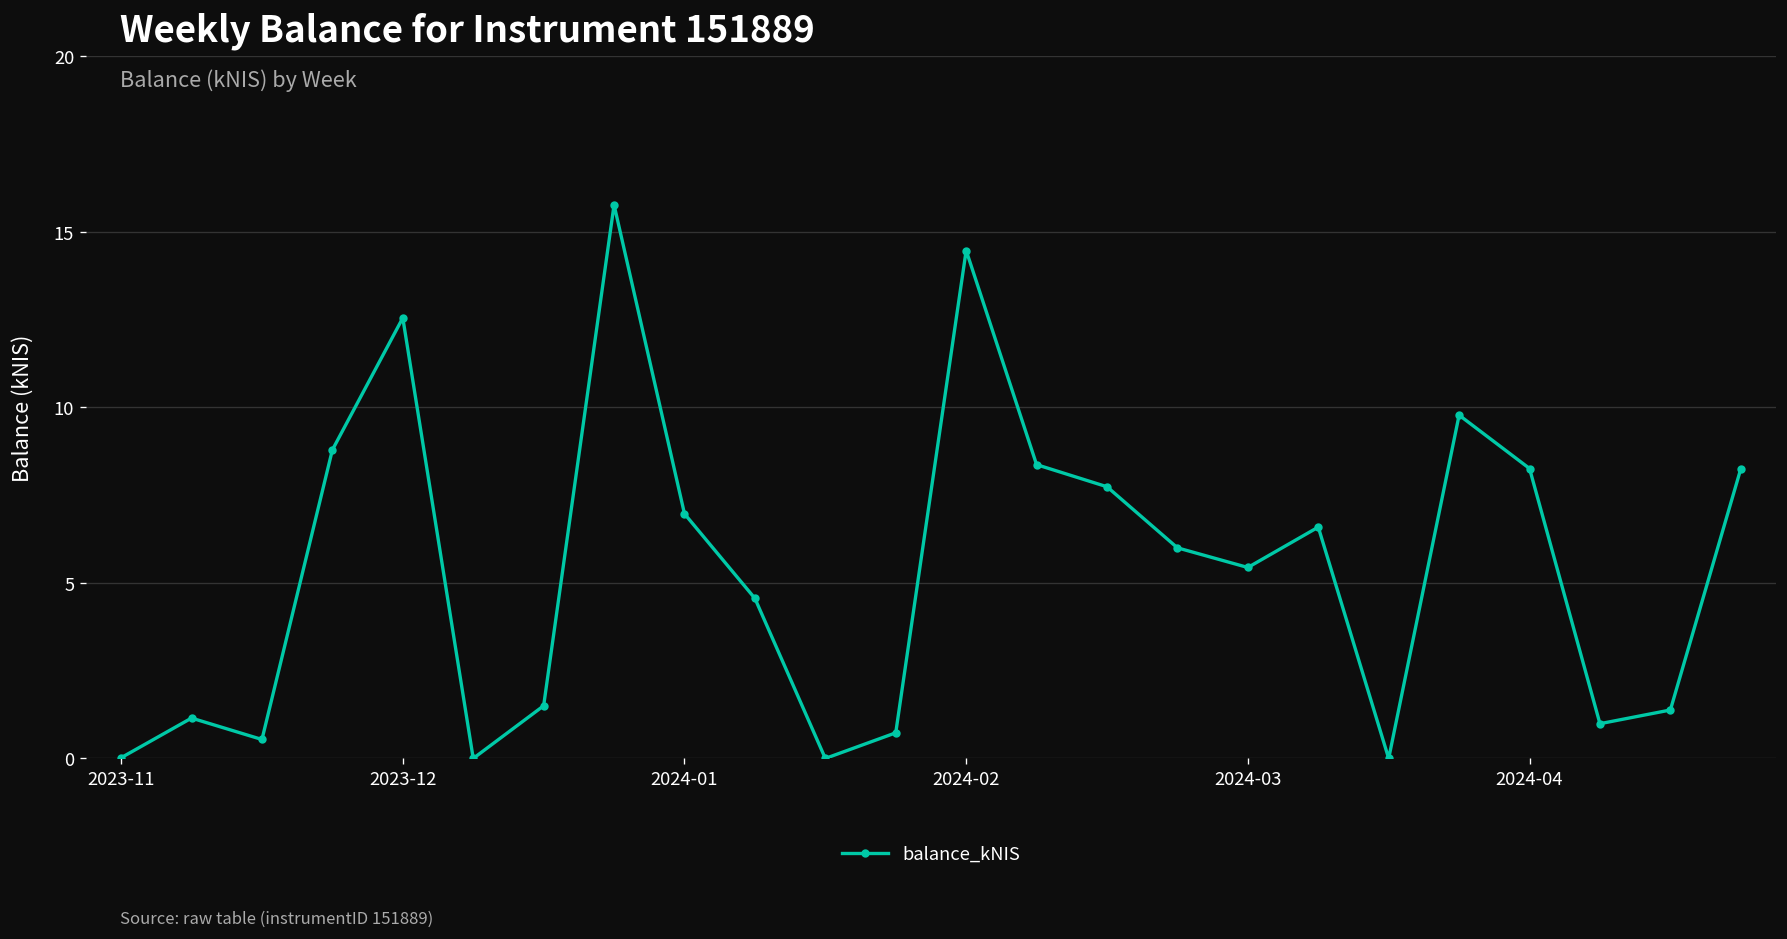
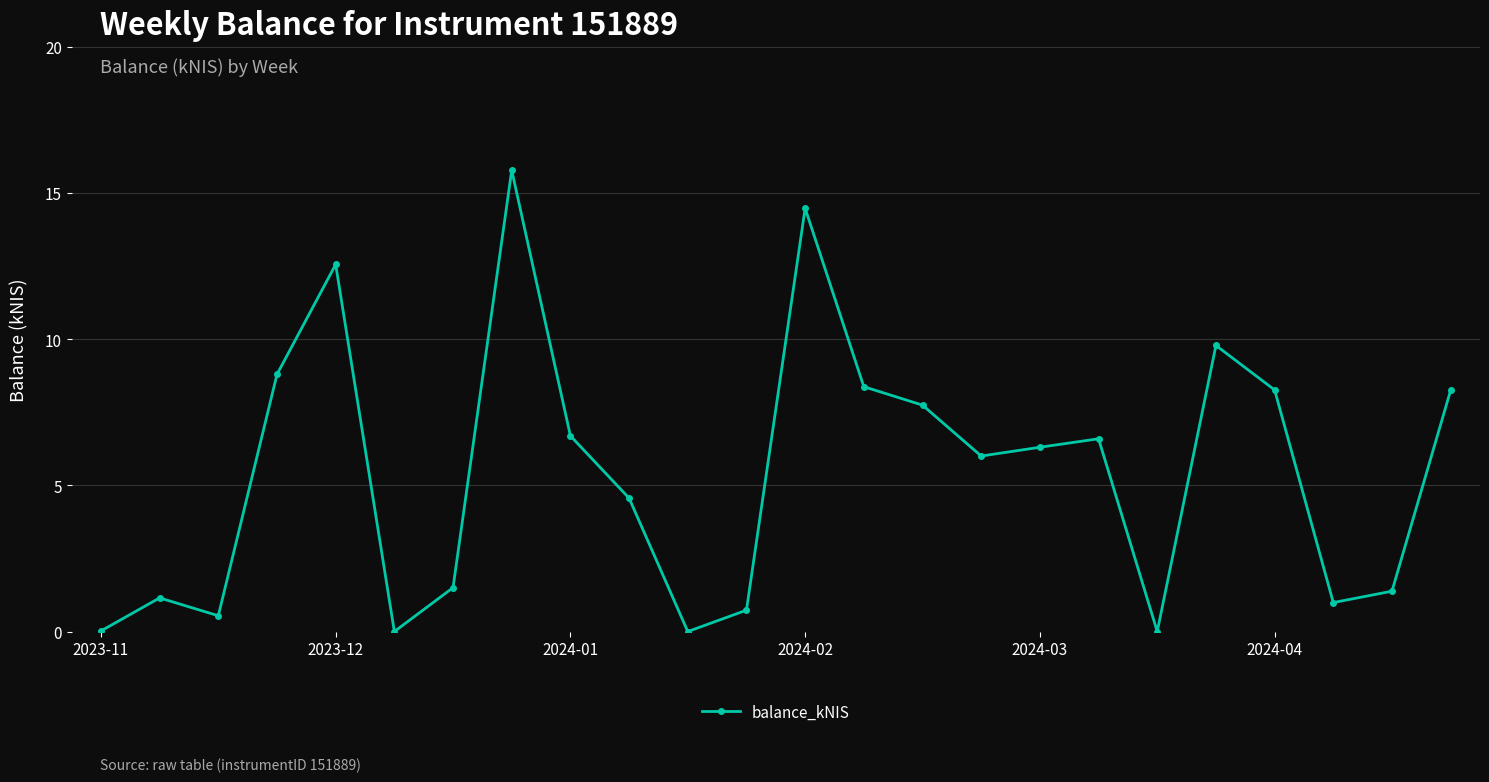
  {
    "2023-11": 0.0,
    "2023-12": 12.6,
-   "2024-01": 7.0,
+   "2024-01": 6.7,
    "2024-02": 14.5,
-   "2024-03": 5.4,
+   "2024-03": 6.3,
    "2024-04": 8.3
  }
